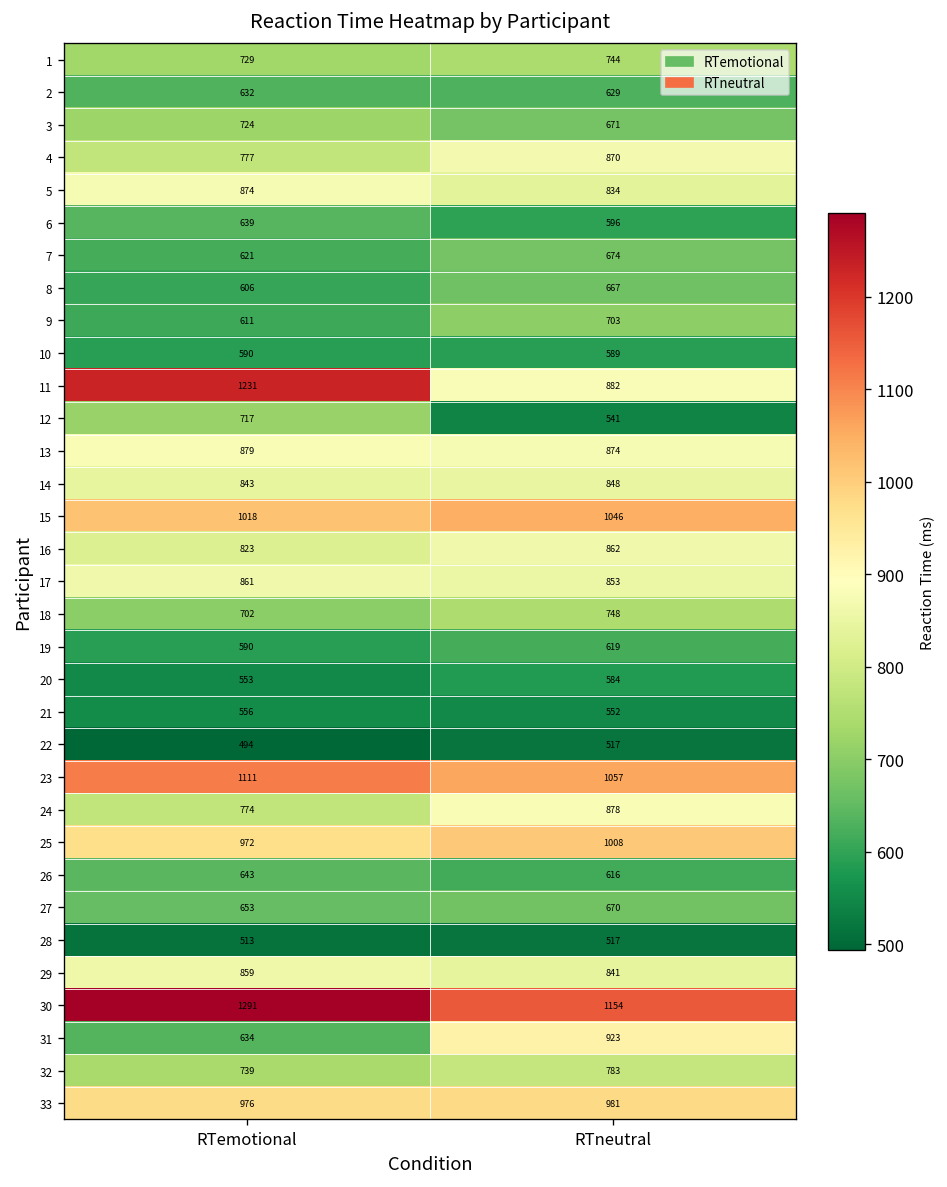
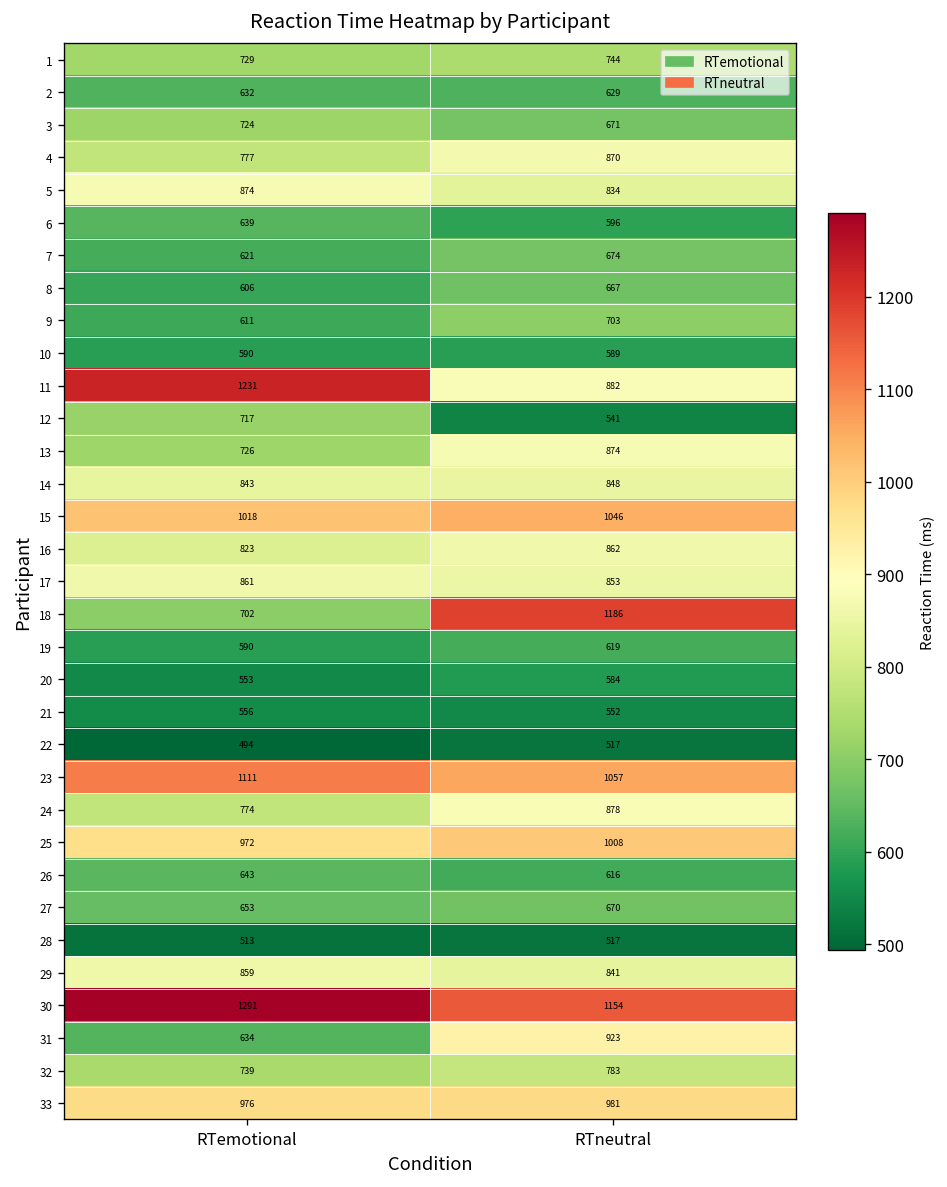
  {
    "1": {
      "RTemotional": 729,
      "RTneutral": 744
    },
    "2": {
      "RTemotional": 632,
      "RTneutral": 629
    },
    "3": {
      "RTemotional": 724,
      "RTneutral": 671
    },
    "4": {
      "RTemotional": 777,
      "RTneutral": 870
    },
    "5": {
      "RTemotional": 874,
      "RTneutral": 834
    },
    "6": {
      "RTemotional": 639,
      "RTneutral": 596
    },
    "7": {
      "RTemotional": 621,
      "RTneutral": 674
    },
    "8": {
      "RTemotional": 606,
      "RTneutral": 667
    },
    "9": {
      "RTemotional": 611,
      "RTneutral": 703
    },
    "10": {
      "RTemotional": 590,
      "RTneutral": 589
    },
    "11": {
      "RTemotional": 1231,
      "RTneutral": 882
    },
    "12": {
      "RTemotional": 717,
      "RTneutral": 541
    },
    "13": {
-     "RTemotional": 879,
+     "RTemotional": 726,
      "RTneutral": 874
    },
    "14": {
      "RTemotional": 843,
      "RTneutral": 848
    },
    "15": {
      "RTemotional": 1018,
      "RTneutral": 1046
    },
    "16": {
      "RTemotional": 823,
      "RTneutral": 862
    },
    "17": {
      "RTemotional": 861,
      "RTneutral": 853
    },
    "18": {
      "RTemotional": 702,
-     "RTneutral": 748
+     "RTneutral": 1186
    },
    "19": {
      "RTemotional": 590,
      "RTneutral": 619
    },
    "20": {
      "RTemotional": 553,
      "RTneutral": 584
    },
    "21": {
      "RTemotional": 556,
      "RTneutral": 552
    },
    "22": {
      "RTemotional": 494,
      "RTneutral": 517
    },
    "23": {
      "RTemotional": 1111,
      "RTneutral": 1057
    },
    "24": {
      "RTemotional": 774,
      "RTneutral": 878
    },
    "25": {
      "RTemotional": 972,
      "RTneutral": 1008
    },
    "26": {
      "RTemotional": 643,
      "RTneutral": 616
    },
    "27": {
      "RTemotional": 653,
      "RTneutral": 670
    },
    "28": {
      "RTemotional": 513,
      "RTneutral": 517
    },
    "29": {
      "RTemotional": 859,
      "RTneutral": 841
    },
    "30": {
      "RTemotional": 1291,
      "RTneutral": 1154
    },
    "31": {
      "RTemotional": 634,
      "RTneutral": 923
    },
    "32": {
      "RTemotional": 739,
      "RTneutral": 783
    },
    "33": {
      "RTemotional": 976,
      "RTneutral": 981
    }
  }
